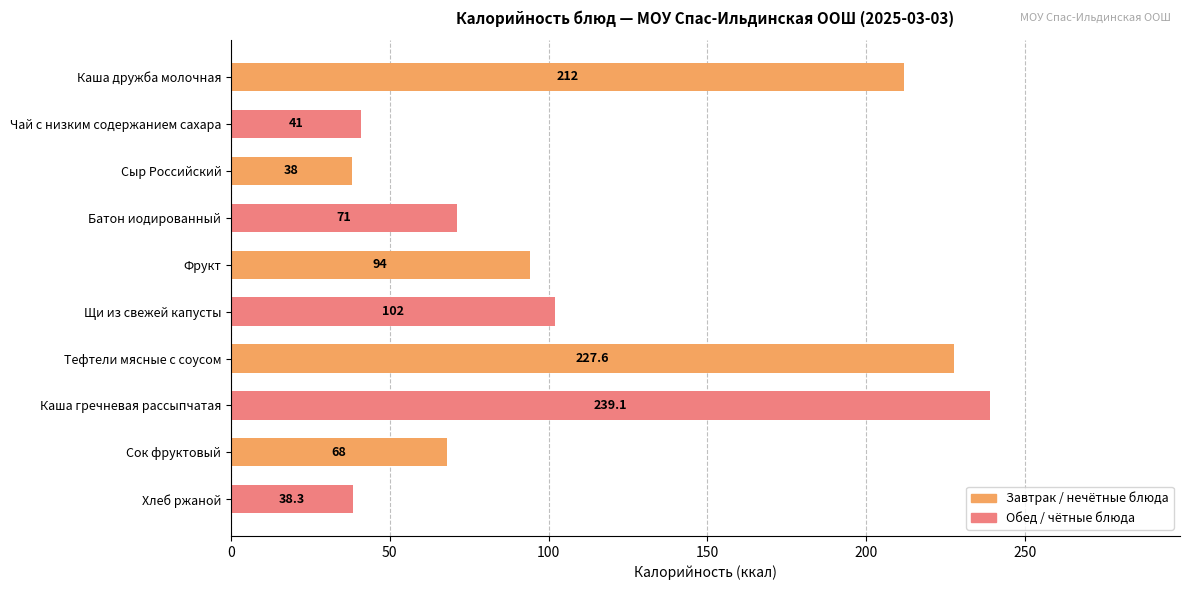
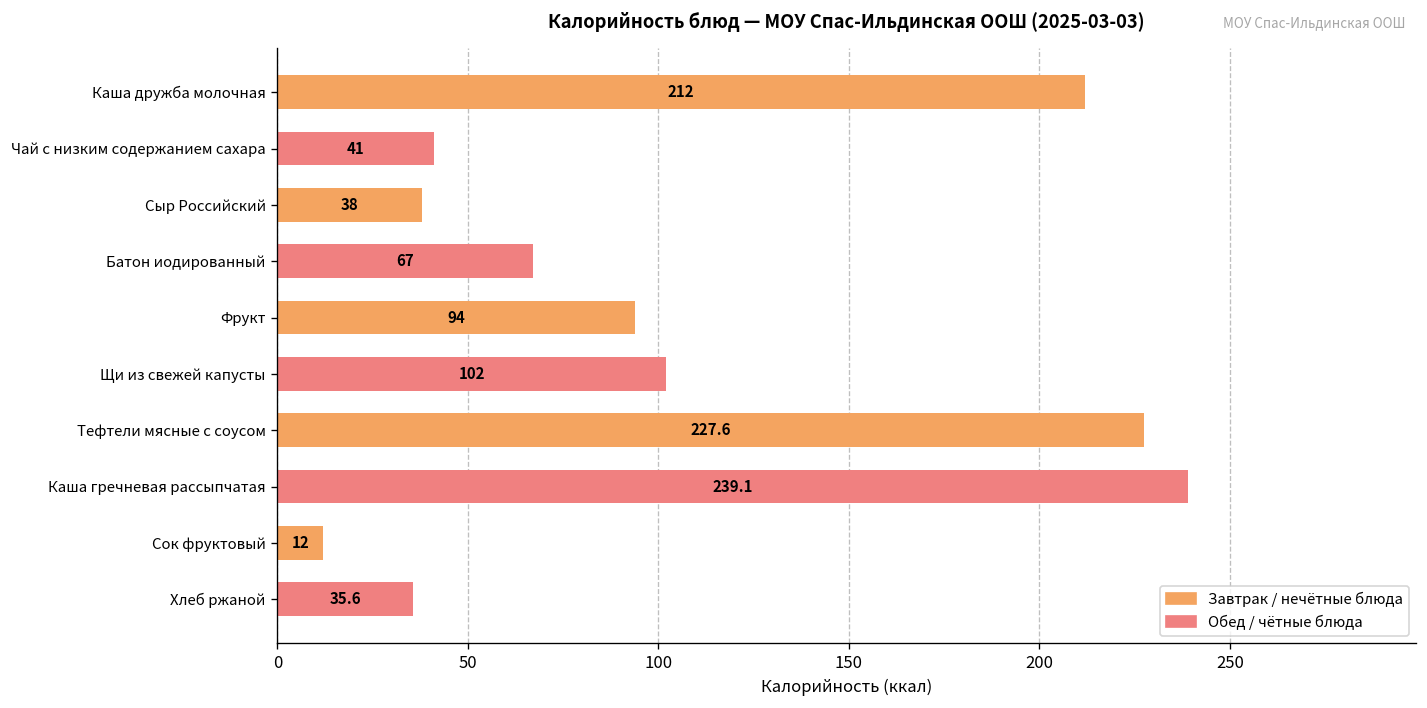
  {
    "Каша дружба молочная": 212,
    "Чай с низким содержанием сахара": 41,
    "Сыр Российский": 38,
-   "Батон иодированный": 71,
+   "Батон иодированный": 67,
    "Фрукт": 94,
    "Щи из свежей капусты": 102,
    "Тефтели мясные с соусом": 227.6,
    "Каша гречневая рассыпчатая": 239.1,
-   "Сок фруктовый": 68,
-   "Хлеб ржаной": 38.3
+   "Сок фруктовый": 12,
+   "Хлеб ржаной": 35.6
  }
